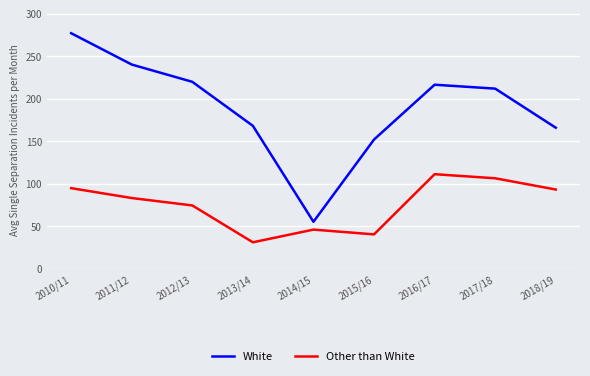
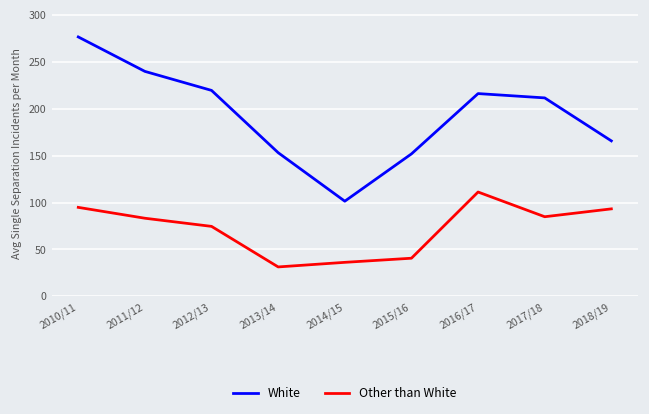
  {
    "White": {
      "2010/11": 280,
      "2011/12": 240,
      "2012/13": 220,
-     "2013/14": 170,
-     "2014/15": 60,
+     "2013/14": 150,
+     "2014/15": 100,
      "2015/16": 150,
      "2016/17": 220,
      "2017/18": 210,
      "2018/19": 170
    },
    "Other than White": {
      "2010/11": 90,
      "2011/12": 80,
      "2012/13": 70,
      "2013/14": 30,
-     "2014/15": 50,
+     "2014/15": 40,
      "2015/16": 40,
      "2016/17": 110,
-     "2017/18": 110,
+     "2017/18": 80,
      "2018/19": 90
    }
  }
